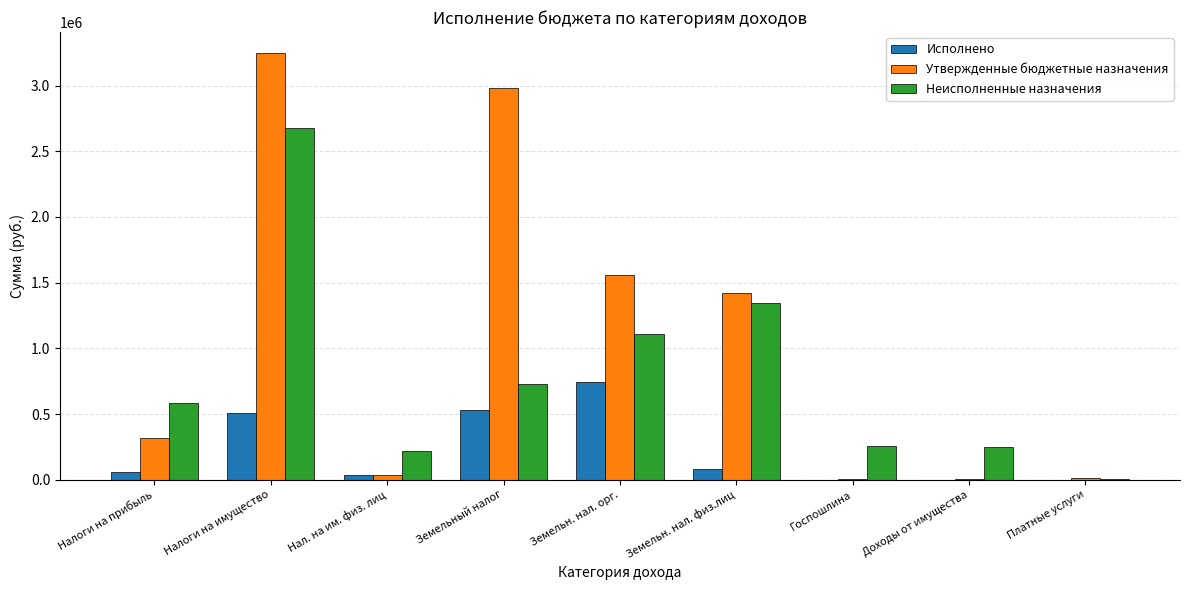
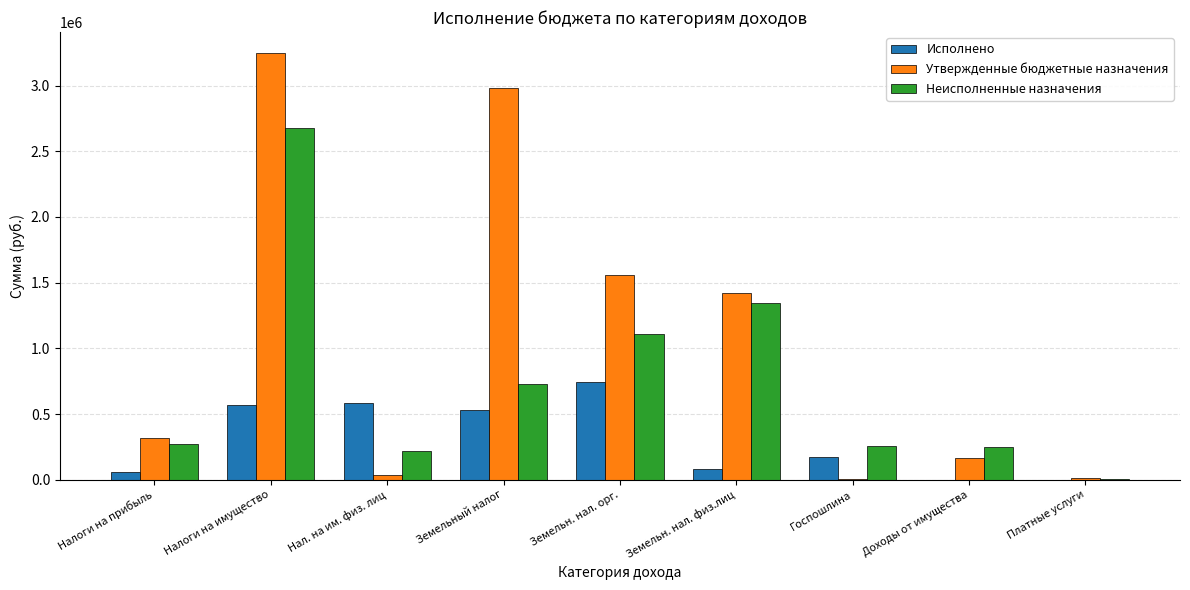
  {
    "Исполнено": {
      "Налоги на прибыль": 60000,
-     "Налоги на имущество": 500000,
-     "Нал. на им. физ. лиц": 40000,
+     "Налоги на имущество": 570000,
+     "Нал. на им. физ. лиц": 580000,
      "Земельный налог": 530000,
      "Земельн. нал. орг.": 740000,
      "Земельн. нал. физ.лиц": 80000,
-     "Госпошлина": 0,
+     "Госпошлина": 170000,
      "Доходы от имущества": 0
    },
    "Утвержденные бюджетные назначения": {
      "Налоги на прибыль": 320000,
      "Налоги на имущество": 3250000,
      "Нал. на им. физ. лиц": 40000,
      "Земельный налог": 2990000,
      "Земельн. нал. орг.": 1560000,
      "Земельн. нал. физ.лиц": 1430000,
-     "Доходы от имущества": 10000
+     "Доходы от имущества": 160000
    },
    "Неисполненные назначения": {
-     "Налоги на прибыль": 580000,
+     "Налоги на прибыль": 280000,
      "Налоги на имущество": 2680000,
      "Нал. на им. физ. лиц": 220000,
      "Земельный налог": 730000,
      "Земельн. нал. орг.": 1110000,
      "Земельн. нал. физ.лиц": 1340000,
      "Госпошлина": 260000,
      "Доходы от имущества": 250000
    }
  }
